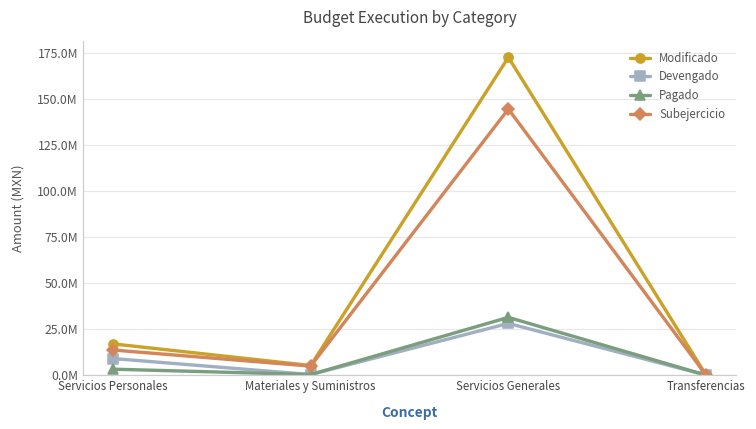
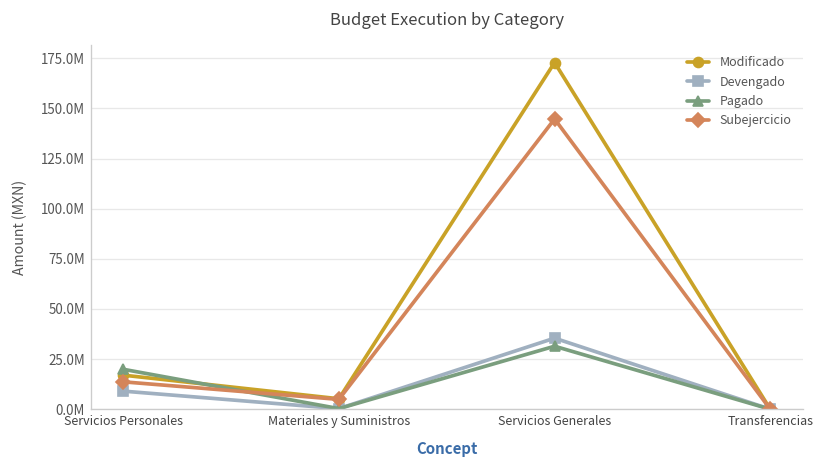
  {
    "Devengado": {
      "Servicios Personales": 9000000,
-     "Servicios Generales": 28000000
+     "Servicios Generales": 35000000
    },
    "Pagado": {
-     "Servicios Personales": 3000000,
+     "Servicios Personales": 20000000,
      "Servicios Generales": 31000000
    }
  }
